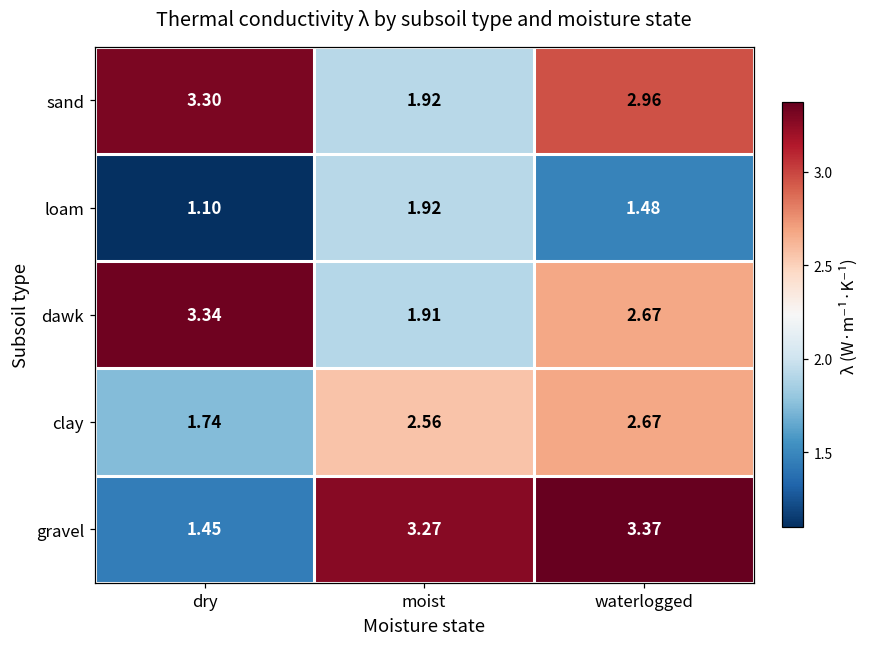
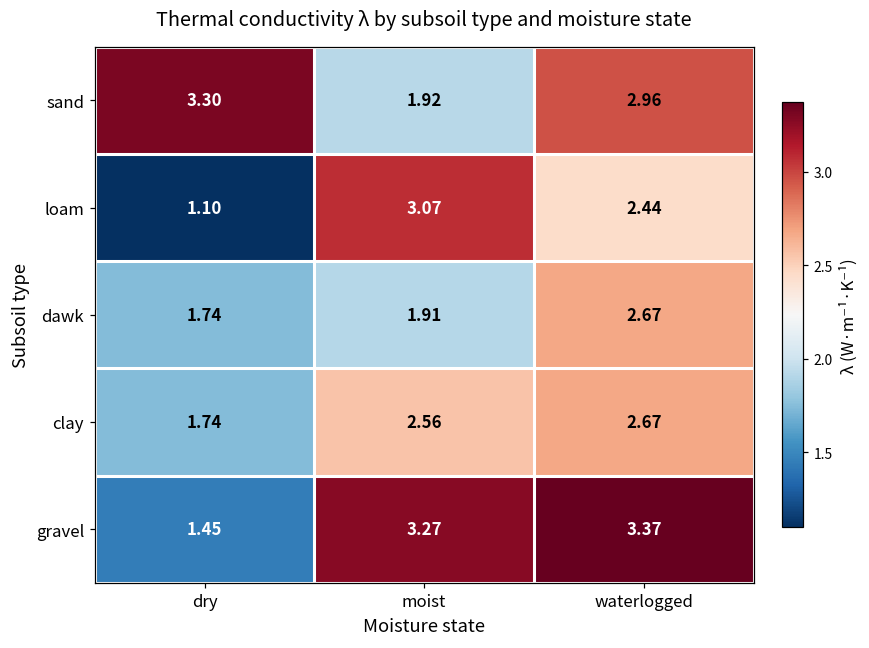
  {
    "sand": {
      "dry": 3.30,
      "moist": 1.92,
      "waterlogged": 2.96
    },
    "loam": {
      "dry": 1.10,
-     "moist": 1.92,
-     "waterlogged": 1.48
+     "moist": 3.07,
+     "waterlogged": 2.44
    },
    "dawk": {
-     "dry": 3.34,
+     "dry": 1.74,
      "moist": 1.91,
      "waterlogged": 2.67
    },
    "clay": {
      "dry": 1.74,
      "moist": 2.56,
      "waterlogged": 2.67
    },
    "gravel": {
      "dry": 1.45,
      "moist": 3.27,
      "waterlogged": 3.37
    }
  }
